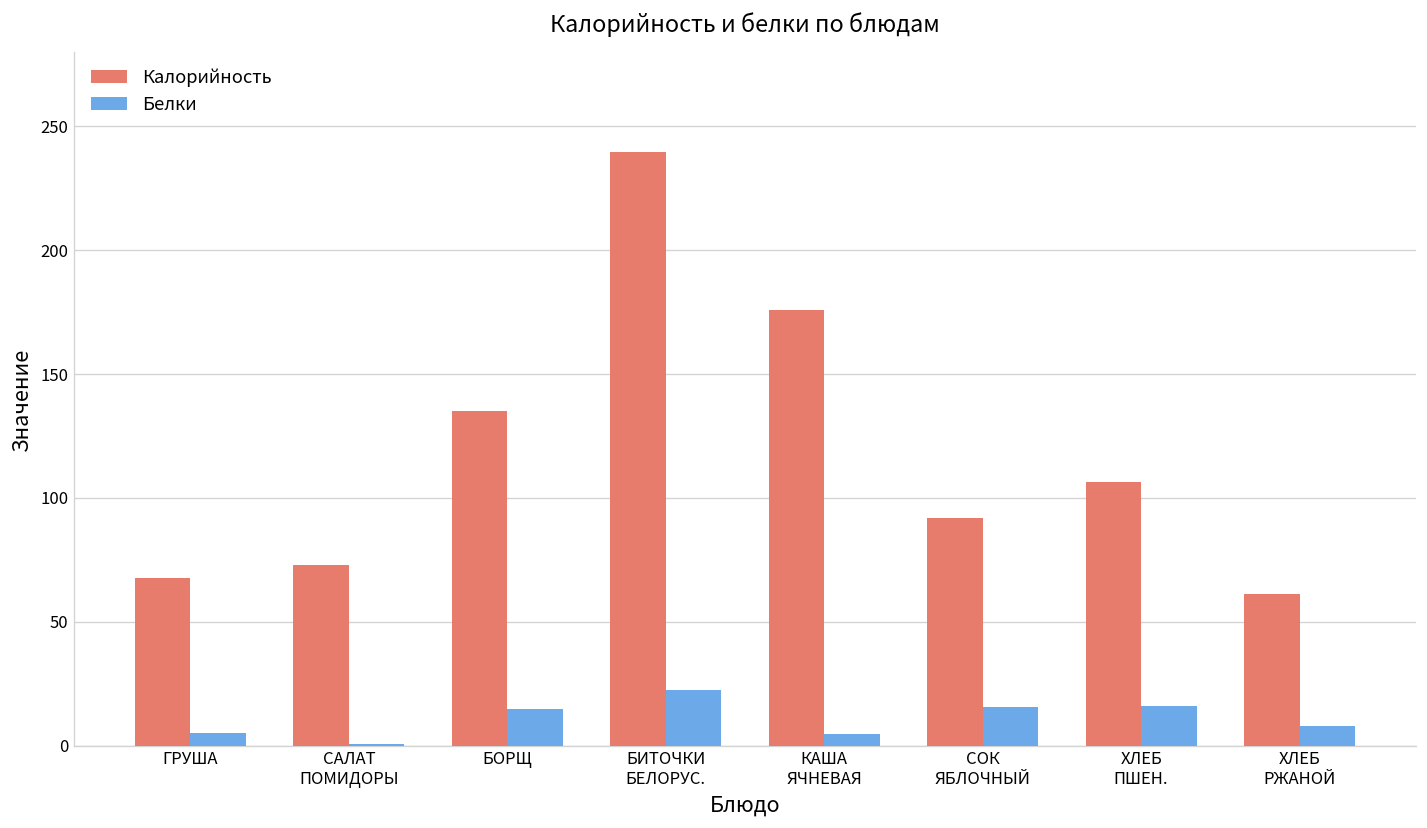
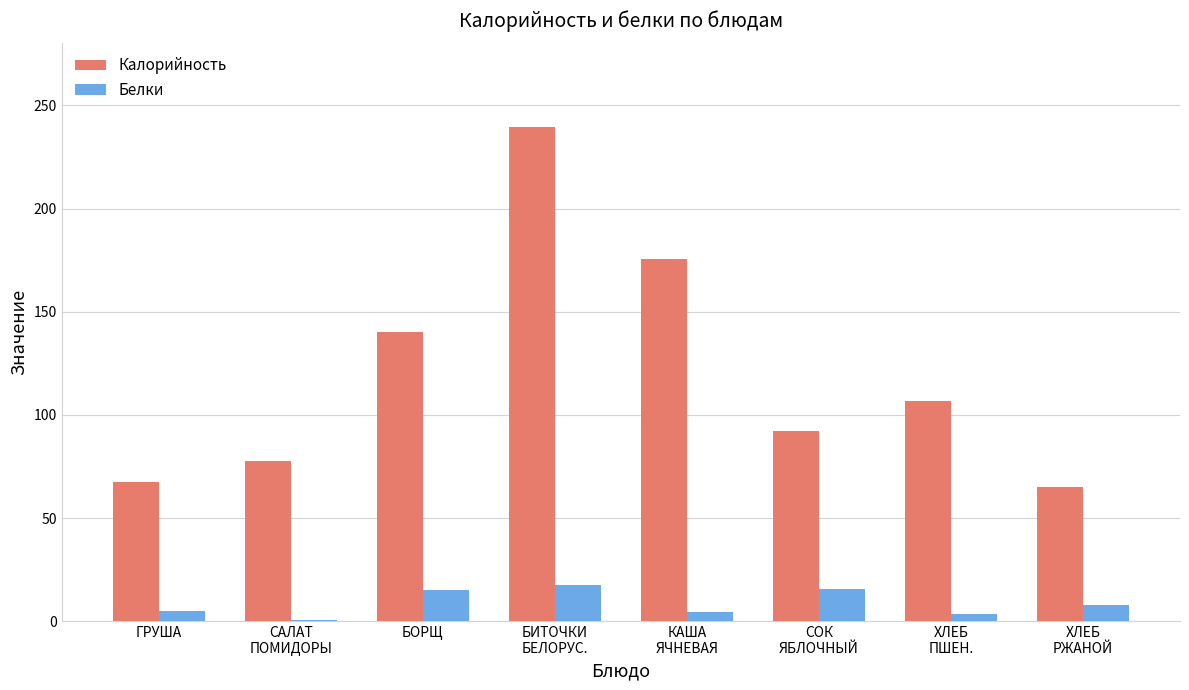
  {
    "Калорийность": {
      "ГРУША": 68,
-     "САЛАТ ПОМИДОРЫ": 73,
-     "БОРЩ": 135,
+     "САЛАТ ПОМИДОРЫ": 78,
+     "БОРЩ": 140,
      "БИТОЧКИ БЕЛОРУС.": 240,
      "КАША ЯЧНЕВАЯ": 176,
      "СОК ЯБЛОЧНЫЙ": 92,
      "ХЛЕБ ПШЕН.": 107,
-     "ХЛЕБ РЖАНОЙ": 61
+     "ХЛЕБ РЖАНОЙ": 65
    },
    "Белки": {
      "ГРУША": 5,
      "БОРЩ": 15,
-     "БИТОЧКИ БЕЛОРУС.": 23,
+     "БИТОЧКИ БЕЛОРУС.": 17,
      "КАША ЯЧНЕВАЯ": 5,
      "СОК ЯБЛОЧНЫЙ": 16,
-     "ХЛЕБ ПШЕН.": 16,
+     "ХЛЕБ ПШЕН.": 4,
      "ХЛЕБ РЖАНОЙ": 8
    }
  }
